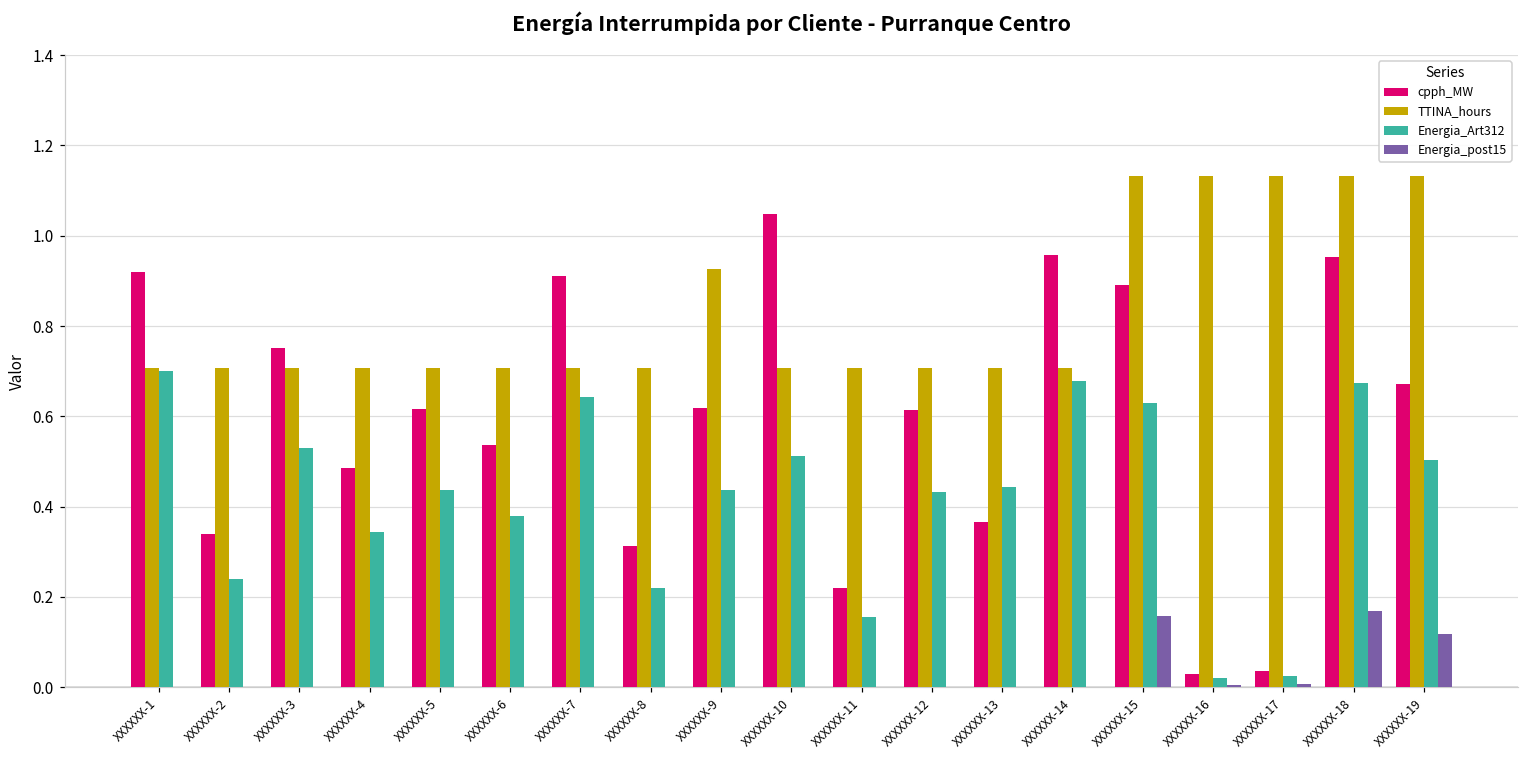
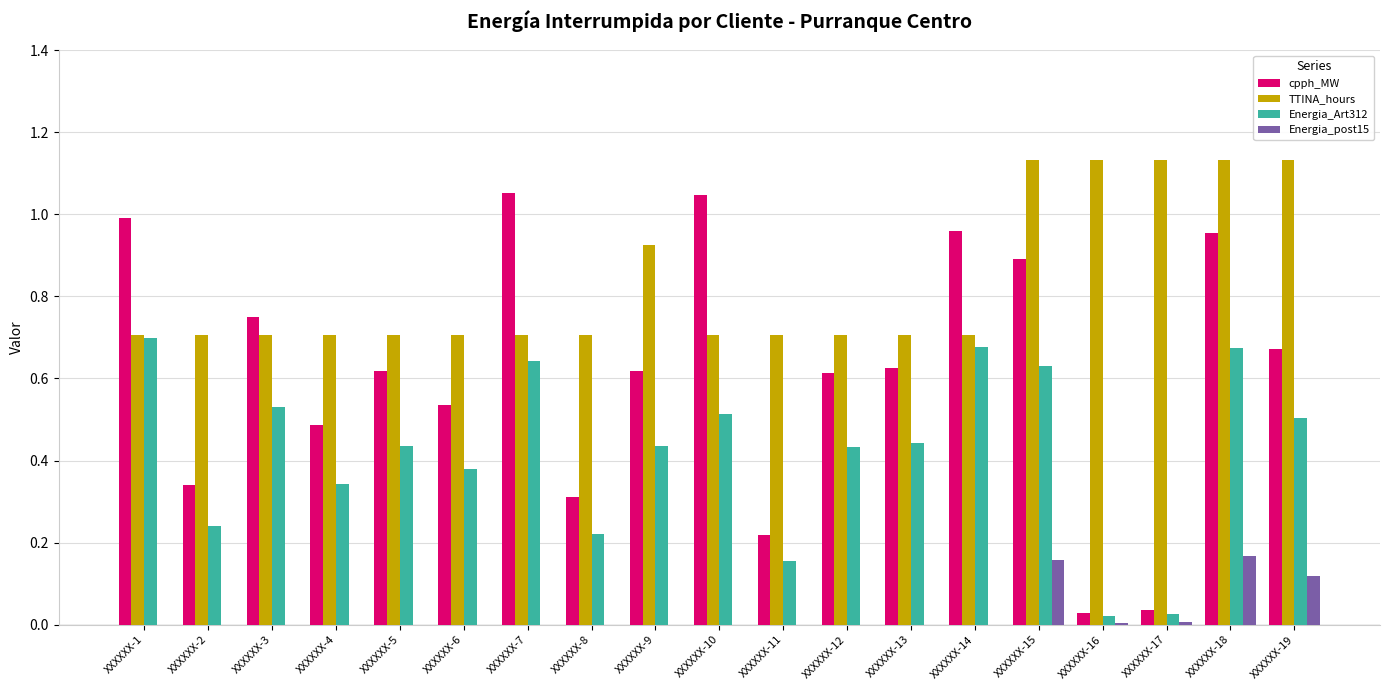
  {
    "cpph_MW": {
-     "XXXXXX-1": 0.92,
+     "XXXXXX-1": 0.99,
      "XXXXXX-2": 0.34,
      "XXXXXX-3": 0.75,
      "XXXXXX-4": 0.49,
      "XXXXXX-5": 0.62,
      "XXXXXX-6": 0.54,
-     "XXXXXX-7": 0.91,
+     "XXXXXX-7": 1.05,
      "XXXXXX-8": 0.31,
      "XXXXXX-9": 0.62,
      "XXXXXX-10": 1.05,
      "XXXXXX-11": 0.22,
      "XXXXXX-12": 0.61,
-     "XXXXXX-13": 0.37,
+     "XXXXXX-13": 0.63,
      "XXXXXX-14": 0.96,
      "XXXXXX-15": 0.89,
      "XXXXXX-16": 0.03,
      "XXXXXX-17": 0.04,
      "XXXXXX-18": 0.95,
      "XXXXXX-19": 0.67
    },
    "TTINA_hours": {
      "XXXXXX-1": 0.71,
      "XXXXXX-2": 0.71,
      "XXXXXX-3": 0.71,
      "XXXXXX-4": 0.71,
      "XXXXXX-5": 0.71,
      "XXXXXX-6": 0.71,
      "XXXXXX-7": 0.71,
      "XXXXXX-8": 0.71,
      "XXXXXX-9": 0.93,
      "XXXXXX-10": 0.71,
      "XXXXXX-11": 0.71,
      "XXXXXX-12": 0.71,
      "XXXXXX-13": 0.71,
      "XXXXXX-14": 0.71,
      "XXXXXX-15": 1.13,
      "XXXXXX-16": 1.13,
      "XXXXXX-17": 1.13,
      "XXXXXX-18": 1.13,
      "XXXXXX-19": 1.13
    },
    "Energia_Art312": {
      "XXXXXX-1": 0.70,
      "XXXXXX-2": 0.24,
      "XXXXXX-3": 0.53,
      "XXXXXX-4": 0.34,
      "XXXXXX-5": 0.44,
      "XXXXXX-6": 0.38,
      "XXXXXX-7": 0.64,
      "XXXXXX-8": 0.22,
      "XXXXXX-9": 0.44,
      "XXXXXX-10": 0.51,
      "XXXXXX-11": 0.15,
      "XXXXXX-12": 0.43,
      "XXXXXX-13": 0.44,
      "XXXXXX-14": 0.68,
      "XXXXXX-15": 0.63,
      "XXXXXX-16": 0.02,
      "XXXXXX-17": 0.03,
      "XXXXXX-18": 0.67,
      "XXXXXX-19": 0.50
    },
    "Energia_post15": {
      "XXXXXX-1": 0.00,
      "XXXXXX-2": 0.00,
      "XXXXXX-3": 0.00,
      "XXXXXX-4": 0.00,
      "XXXXXX-5": 0.00,
      "XXXXXX-6": 0.00,
      "XXXXXX-7": 0.00,
      "XXXXXX-8": 0.00,
      "XXXXXX-9": 0.00,
      "XXXXXX-10": 0.00,
      "XXXXXX-11": 0.00,
      "XXXXXX-12": 0.00,
      "XXXXXX-13": 0.00,
      "XXXXXX-14": 0.00,
      "XXXXXX-15": 0.16,
      "XXXXXX-17": 0.01,
      "XXXXXX-18": 0.17,
      "XXXXXX-19": 0.12
    }
  }
